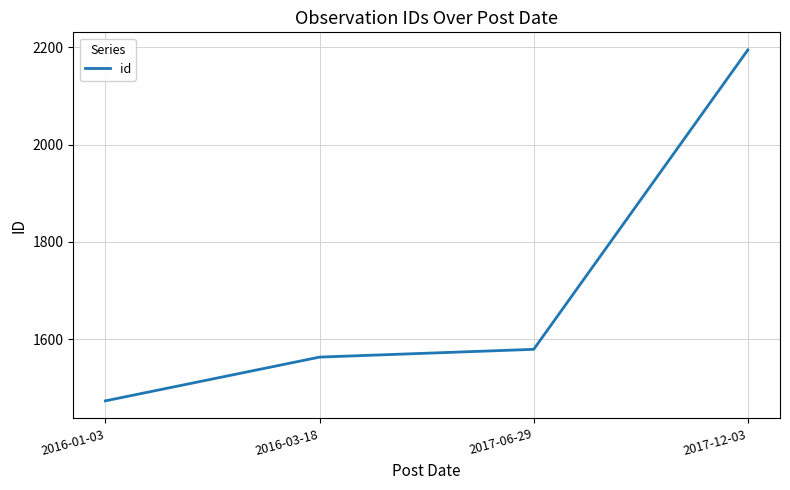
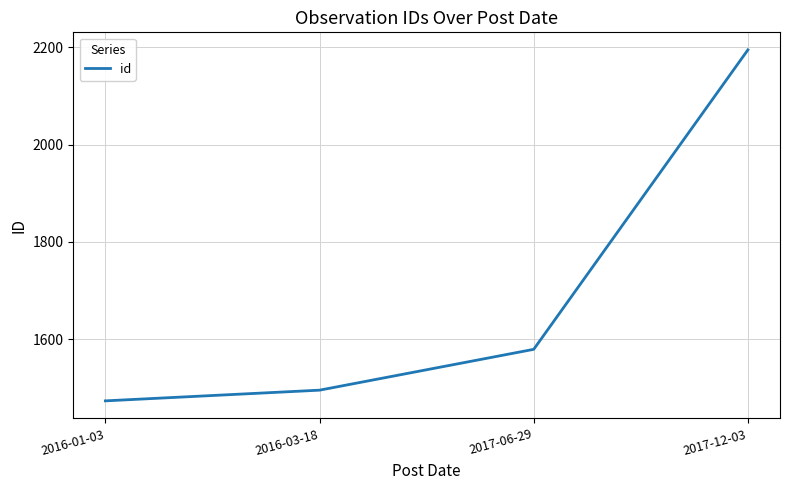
  {
    "2016-01-03": 1470,
-   "2016-03-18": 1560,
+   "2016-03-18": 1500,
    "2017-06-29": 1580,
    "2017-12-03": 2200
  }
